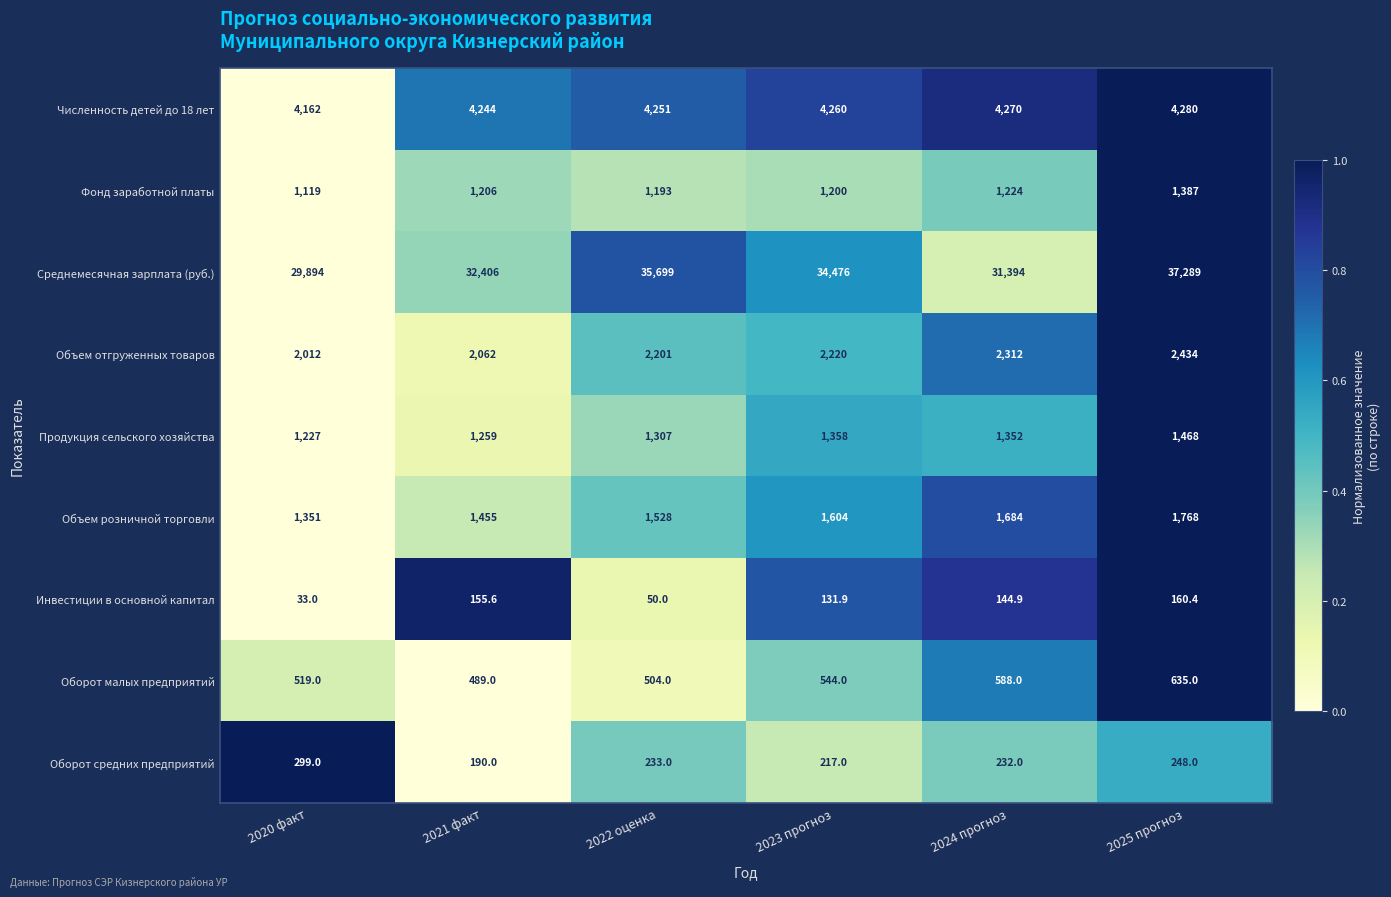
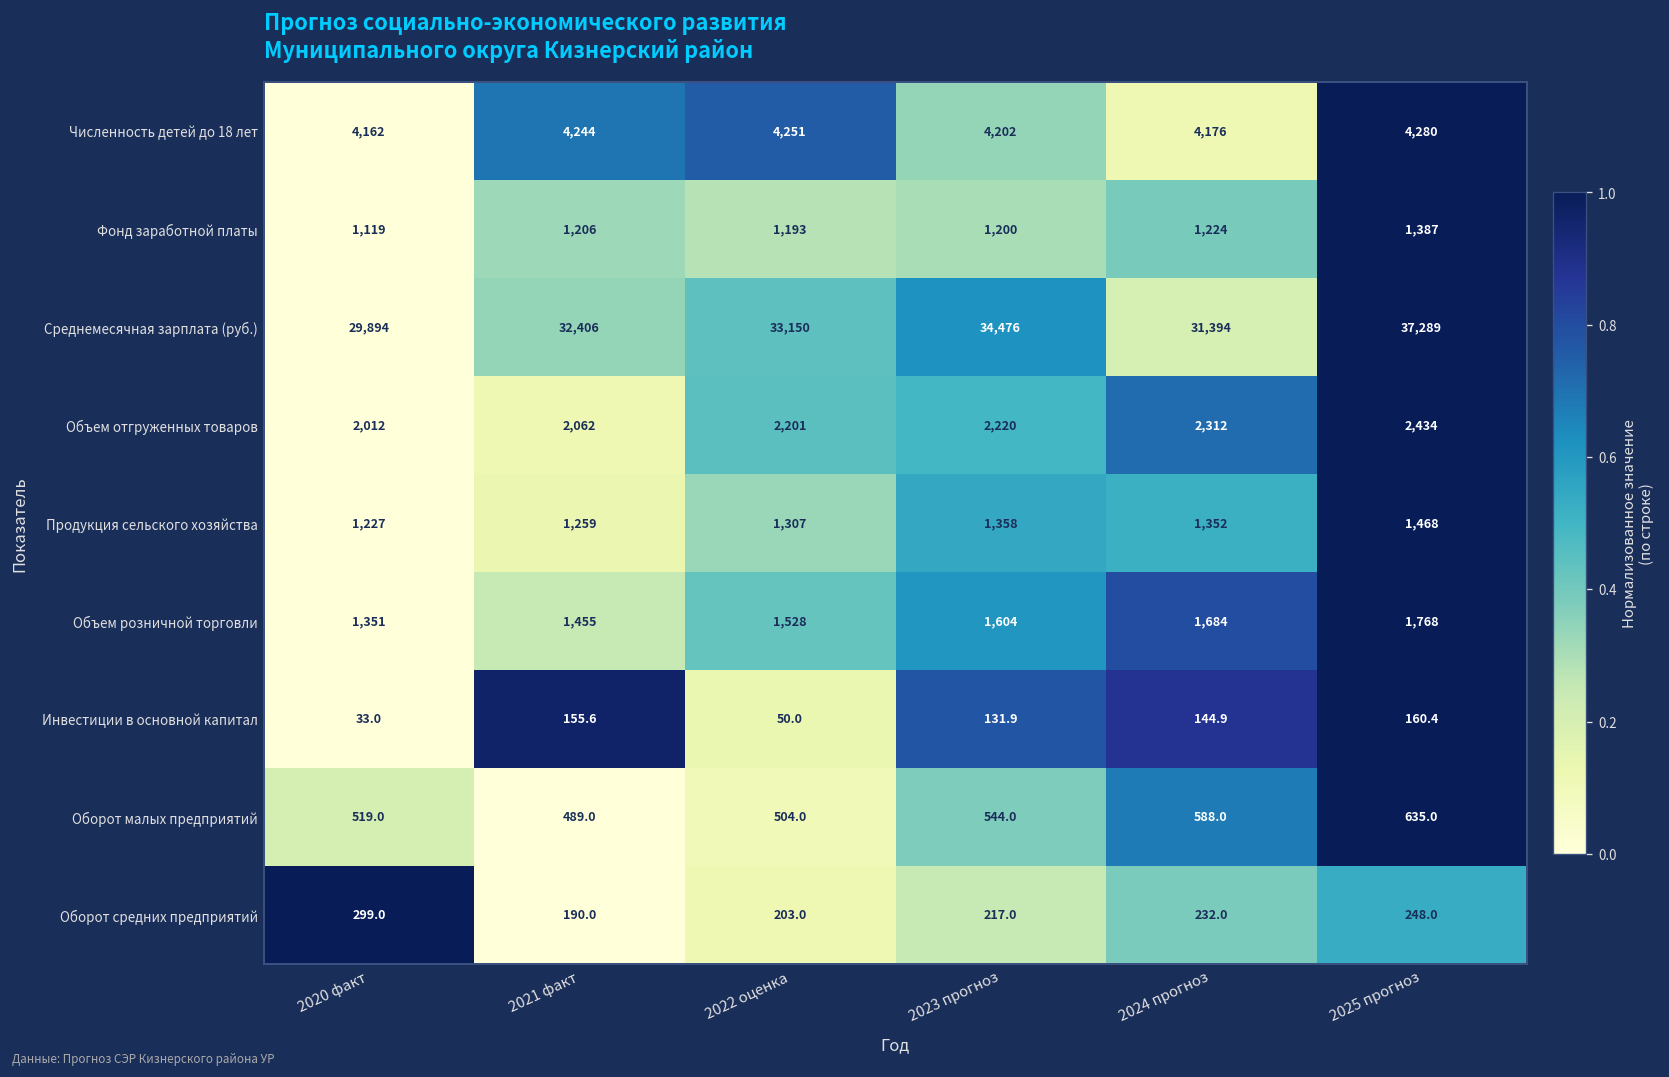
  {
    "Численность детей до 18 лет": {
      "2020 факт": "4,162",
      "2021 факт": "4,244",
      "2022 оценка": "4,251",
-     "2023 прогноз": "4,260",
-     "2024 прогноз": "4,270",
+     "2023 прогноз": "4,202",
+     "2024 прогноз": "4,176",
      "2025 прогноз": "4,280"
    },
    "Фонд заработной платы": {
      "2020 факт": "1,119",
      "2021 факт": "1,206",
      "2022 оценка": "1,193",
      "2023 прогноз": "1,200",
      "2024 прогноз": "1,224",
      "2025 прогноз": "1,387"
    },
    "Среднемесячная зарплата (руб.)": {
      "2020 факт": "29,894",
      "2021 факт": "32,406",
-     "2022 оценка": "35,699",
+     "2022 оценка": "33,150",
      "2023 прогноз": "34,476",
      "2024 прогноз": "31,394",
      "2025 прогноз": "37,289"
    },
    "Объем отгруженных товаров": {
      "2020 факт": "2,012",
      "2021 факт": "2,062",
      "2022 оценка": "2,201",
      "2023 прогноз": "2,220",
      "2024 прогноз": "2,312",
      "2025 прогноз": "2,434"
    },
    "Продукция сельского хозяйства": {
      "2020 факт": "1,227",
      "2021 факт": "1,259",
      "2022 оценка": "1,307",
      "2023 прогноз": "1,358",
      "2024 прогноз": "1,352",
      "2025 прогноз": "1,468"
    },
    "Объем розничной торговли": {
      "2020 факт": "1,351",
      "2021 факт": "1,455",
      "2022 оценка": "1,528",
      "2023 прогноз": "1,604",
      "2024 прогноз": "1,684",
      "2025 прогноз": "1,768"
    },
    "Инвестиции в основной капитал": {
      "2020 факт": "33.0",
      "2021 факт": "155.6",
      "2022 оценка": "50.0",
      "2023 прогноз": "131.9",
      "2024 прогноз": "144.9",
      "2025 прогноз": "160.4"
    },
    "Оборот малых предприятий": {
      "2020 факт": "519.0",
      "2021 факт": "489.0",
      "2022 оценка": "504.0",
      "2023 прогноз": "544.0",
      "2024 прогноз": "588.0",
      "2025 прогноз": "635.0"
    },
    "Оборот средних предприятий": {
      "2020 факт": "299.0",
      "2021 факт": "190.0",
-     "2022 оценка": "233.0",
+     "2022 оценка": "203.0",
      "2023 прогноз": "217.0",
      "2024 прогноз": "232.0",
      "2025 прогноз": "248.0"
    }
  }
